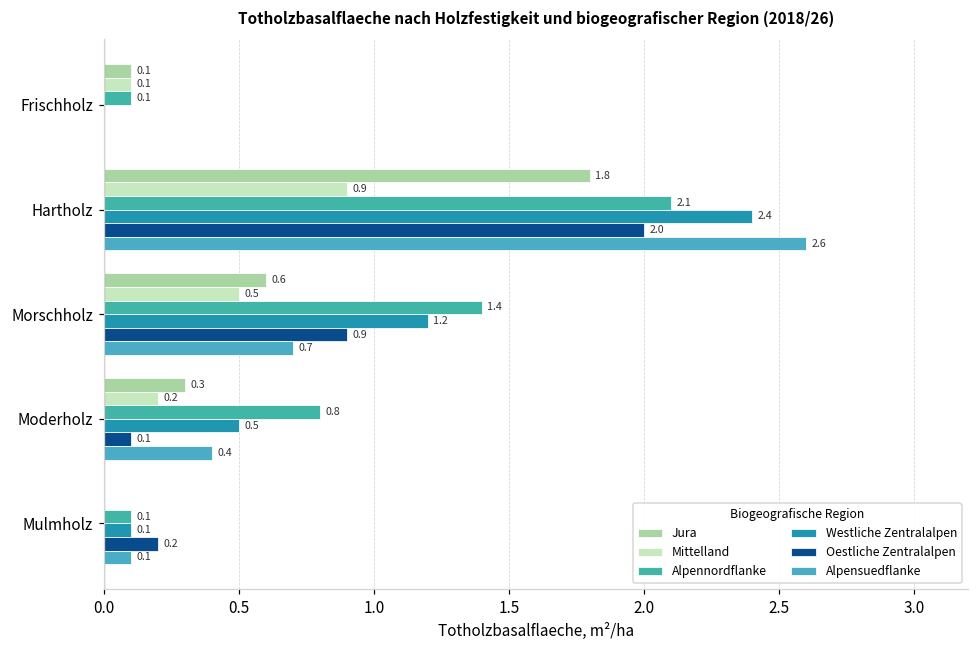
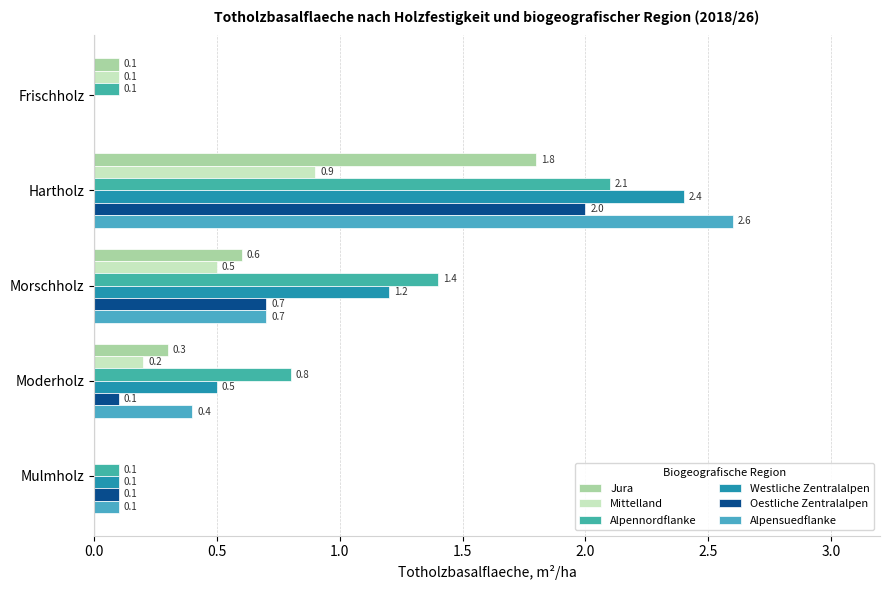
  {
    "Oestliche Zentralalpen": {
      "Hartholz": 2.0,
-     "Morschholz": 0.9,
+     "Morschholz": 0.7,
      "Moderholz": 0.1,
-     "Mulmholz": 0.2
+     "Mulmholz": 0.1
    }
  }
